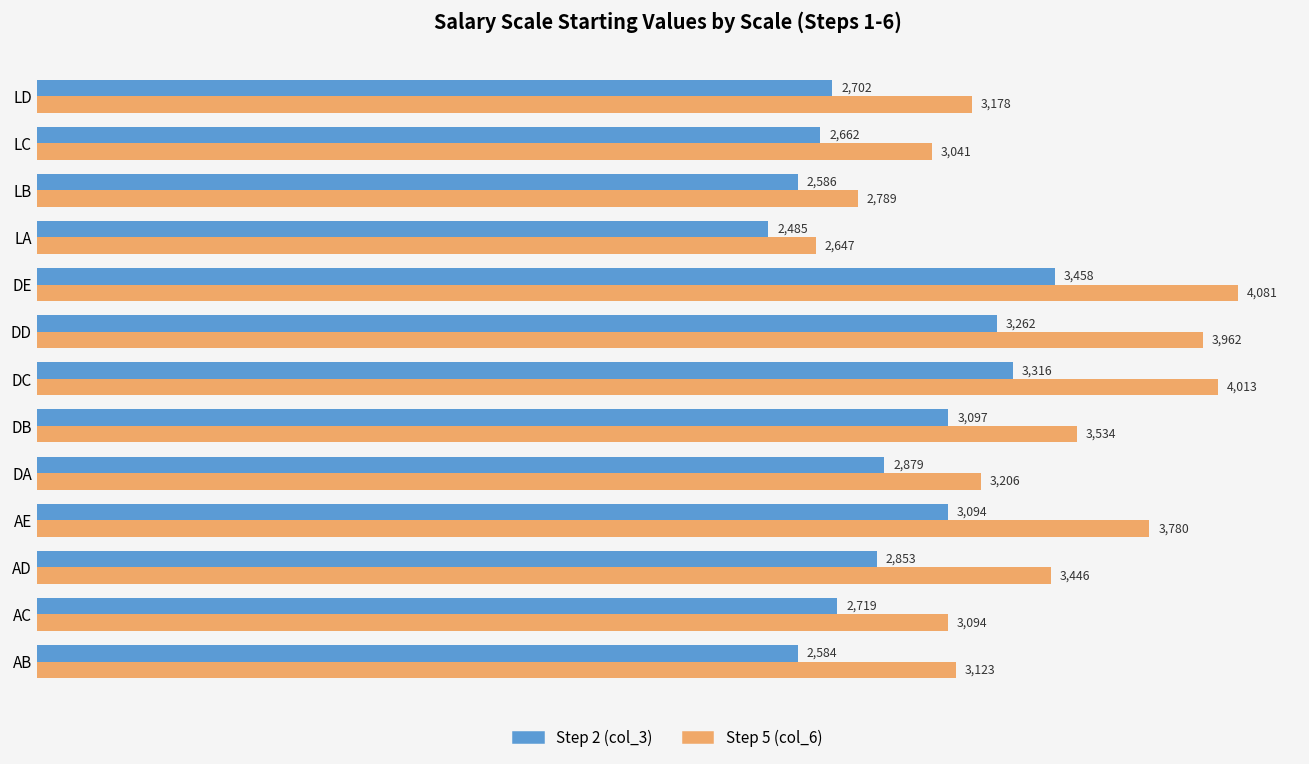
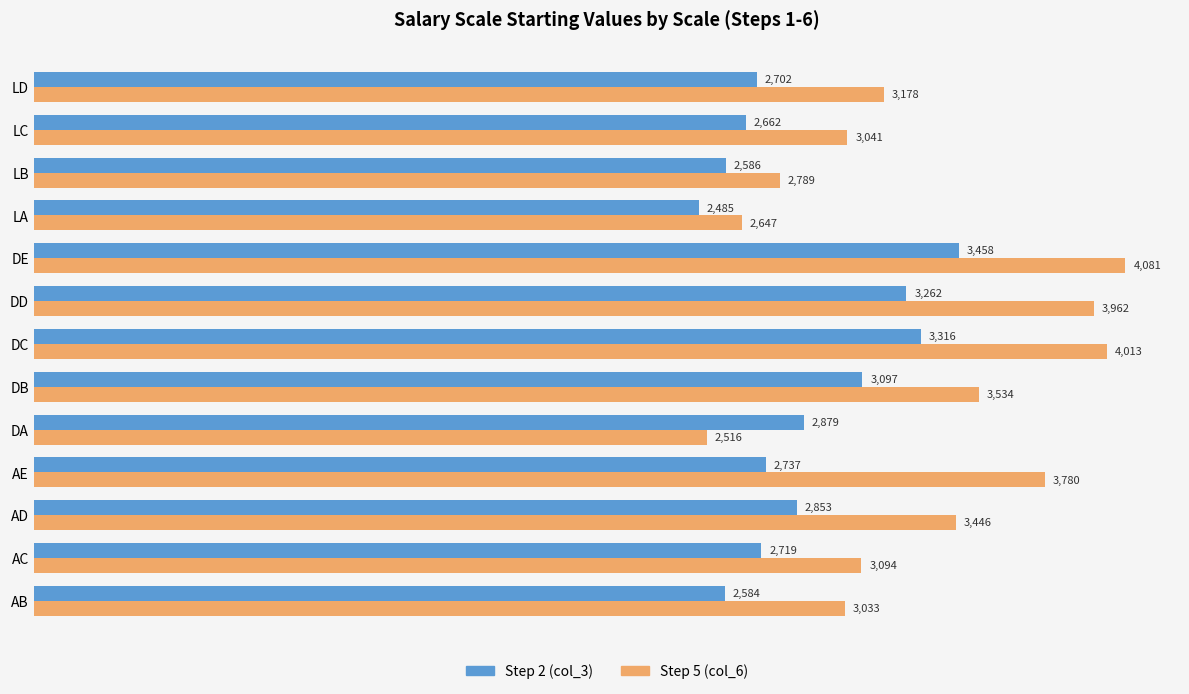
  {
    "Step 2 (col_3)": {
      "LD": "2,702",
      "LC": "2,662",
      "LB": "2,586",
      "LA": "2,485",
      "DE": "3,458",
      "DD": "3,262",
      "DC": "3,316",
      "DB": "3,097",
      "DA": "2,879",
-     "AE": "3,094",
+     "AE": "2,737",
      "AD": "2,853",
      "AC": "2,719",
      "AB": "2,584"
    },
    "Step 5 (col_6)": {
      "LD": "3,178",
      "LC": "3,041",
      "LB": "2,789",
      "LA": "2,647",
      "DE": "4,081",
      "DD": "3,962",
      "DC": "4,013",
      "DB": "3,534",
-     "DA": "3,206",
+     "DA": "2,516",
      "AE": "3,780",
      "AD": "3,446",
      "AC": "3,094",
-     "AB": "3,123"
+     "AB": "3,033"
    }
  }
